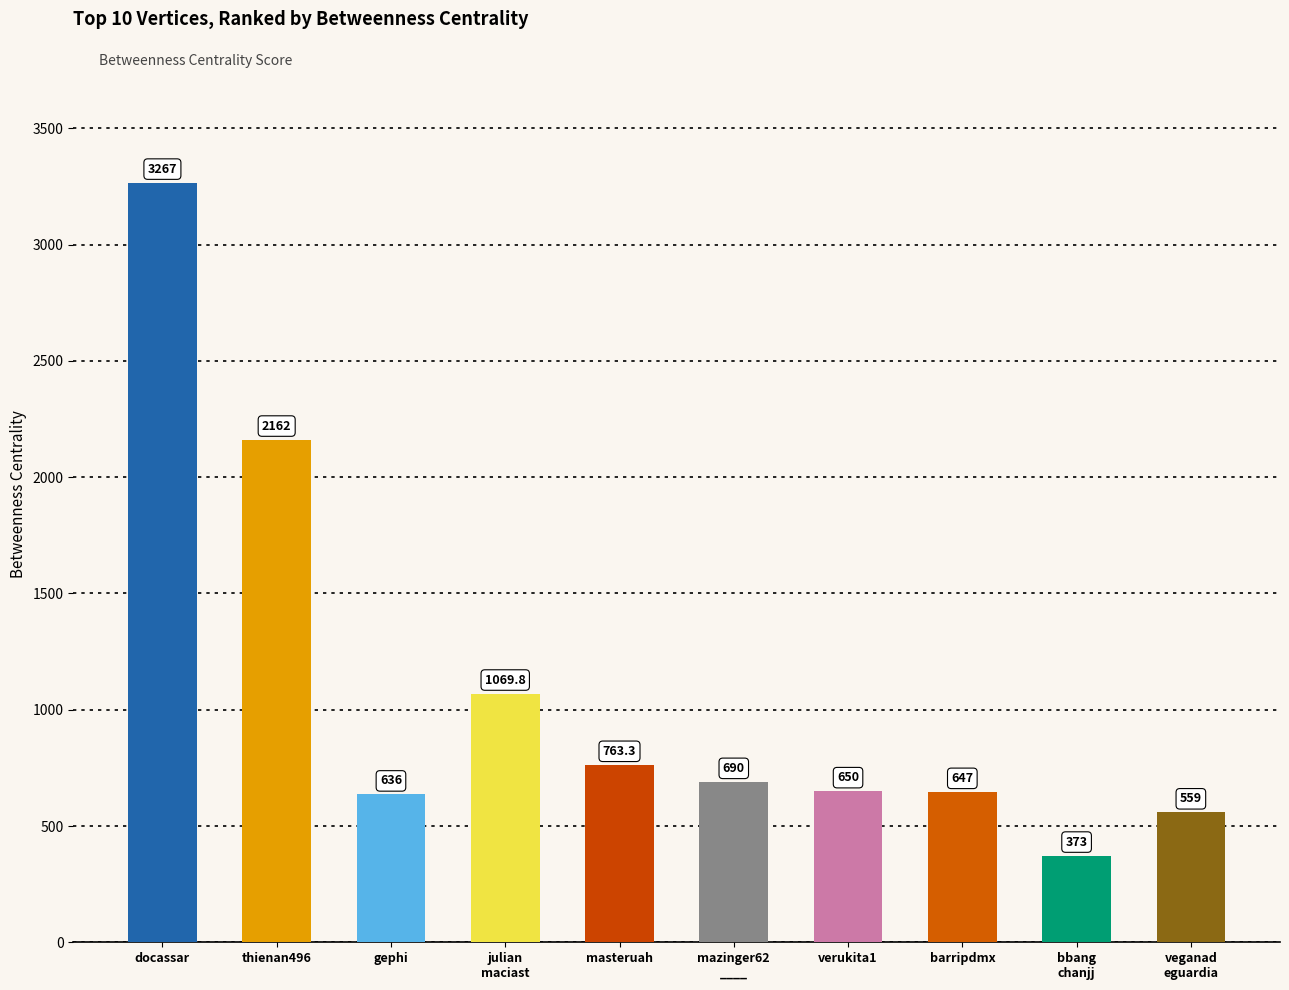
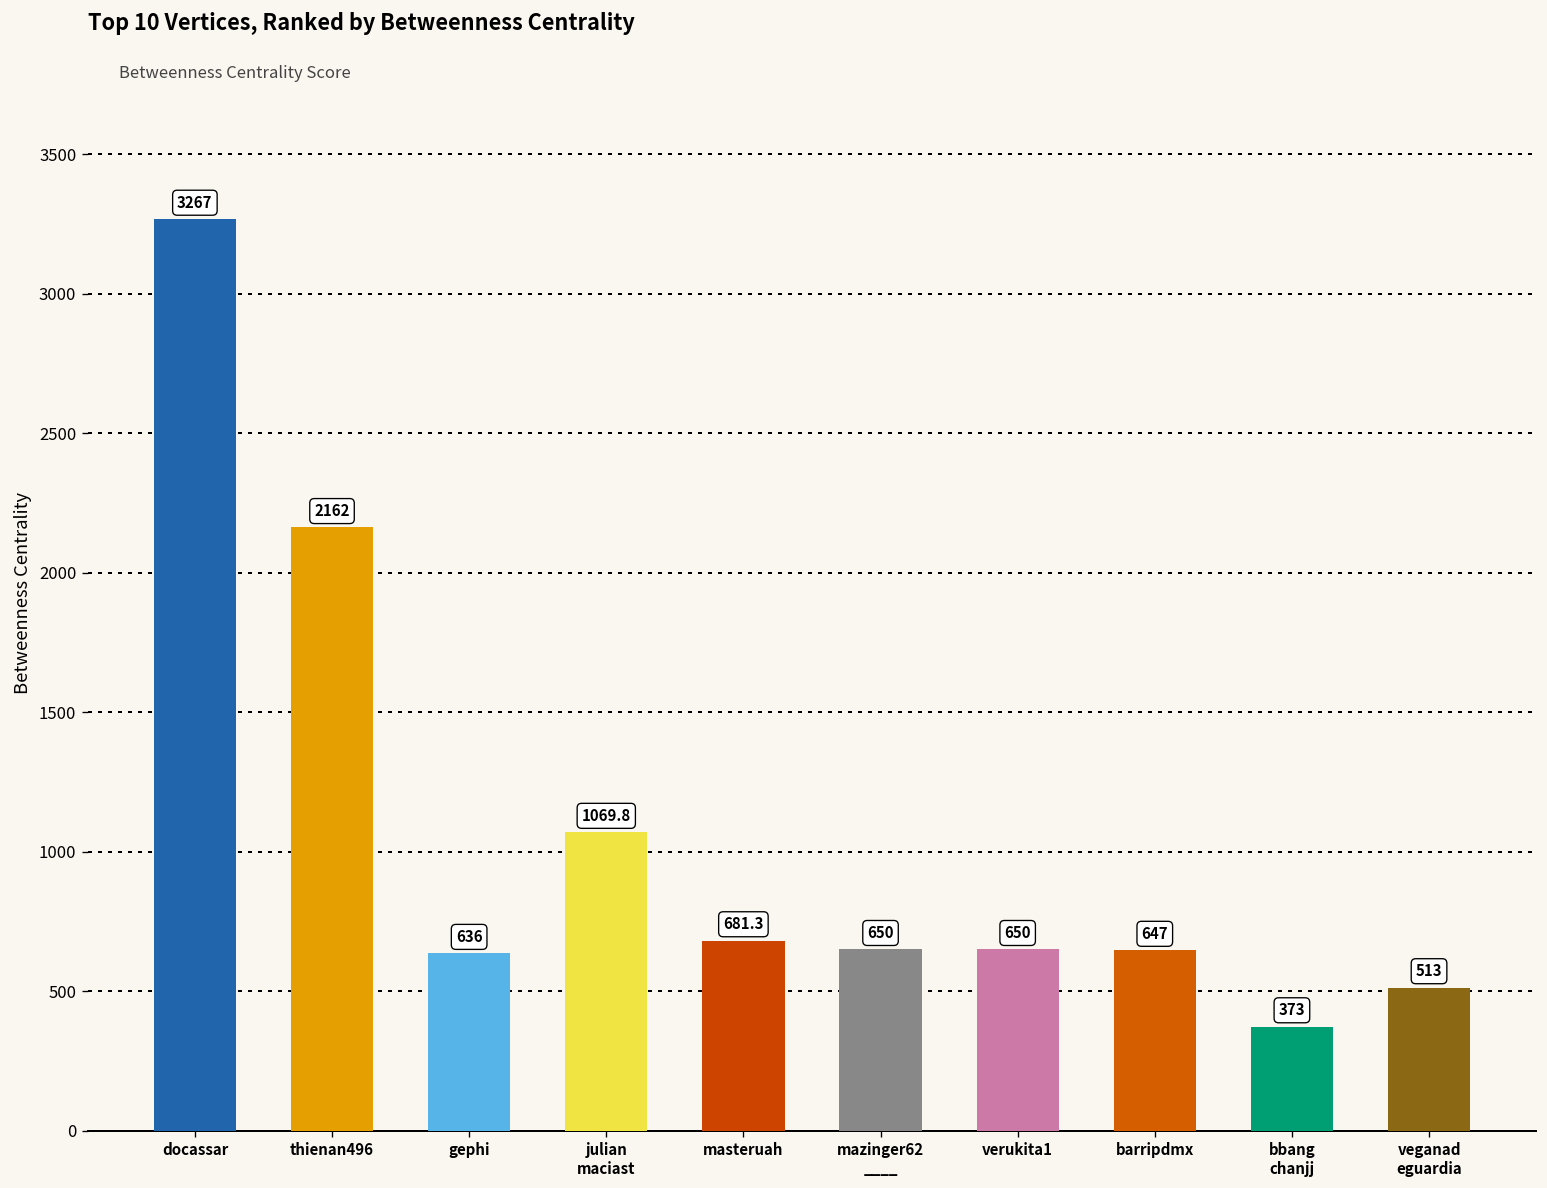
  {
-   "masteruah": 763.3,
-   "mazinger62 ____": 690,
-   "veganad eguardia": 559
+   "masteruah": 681.3,
+   "mazinger62 ____": 650,
+   "veganad eguardia": 513
  }
